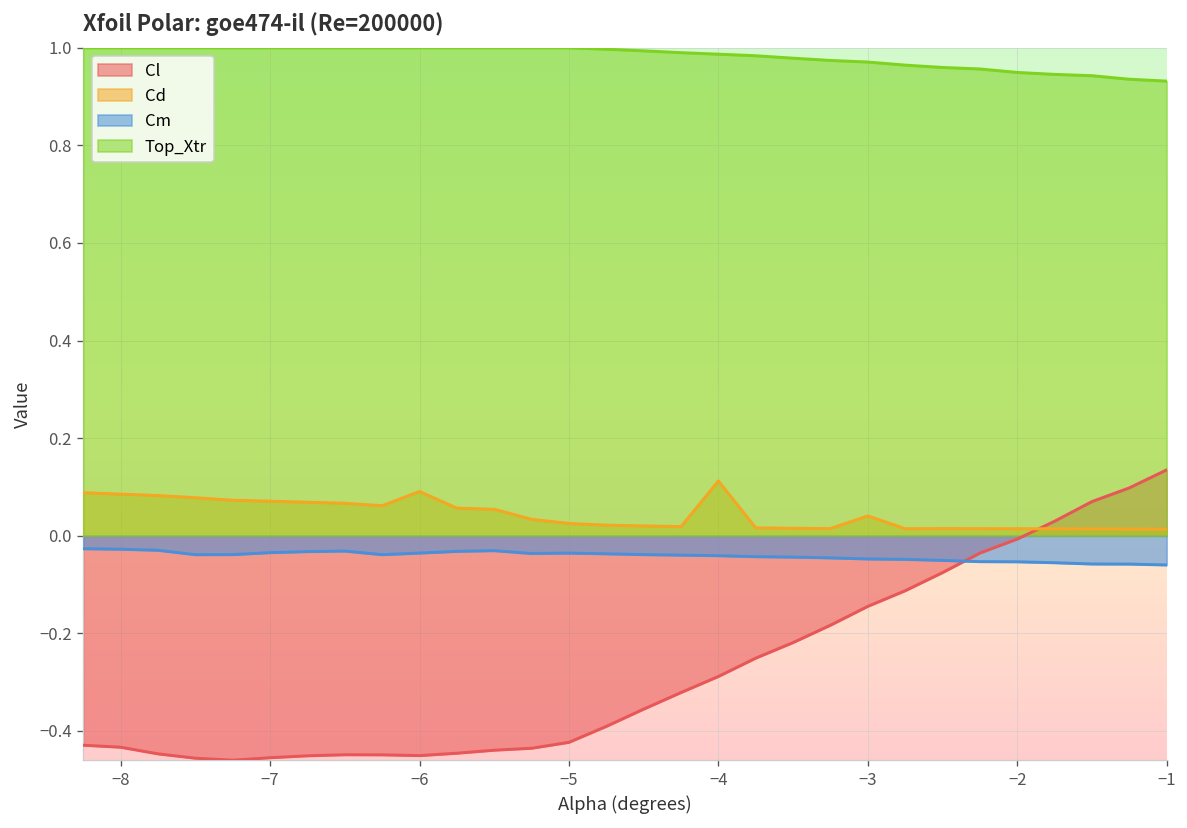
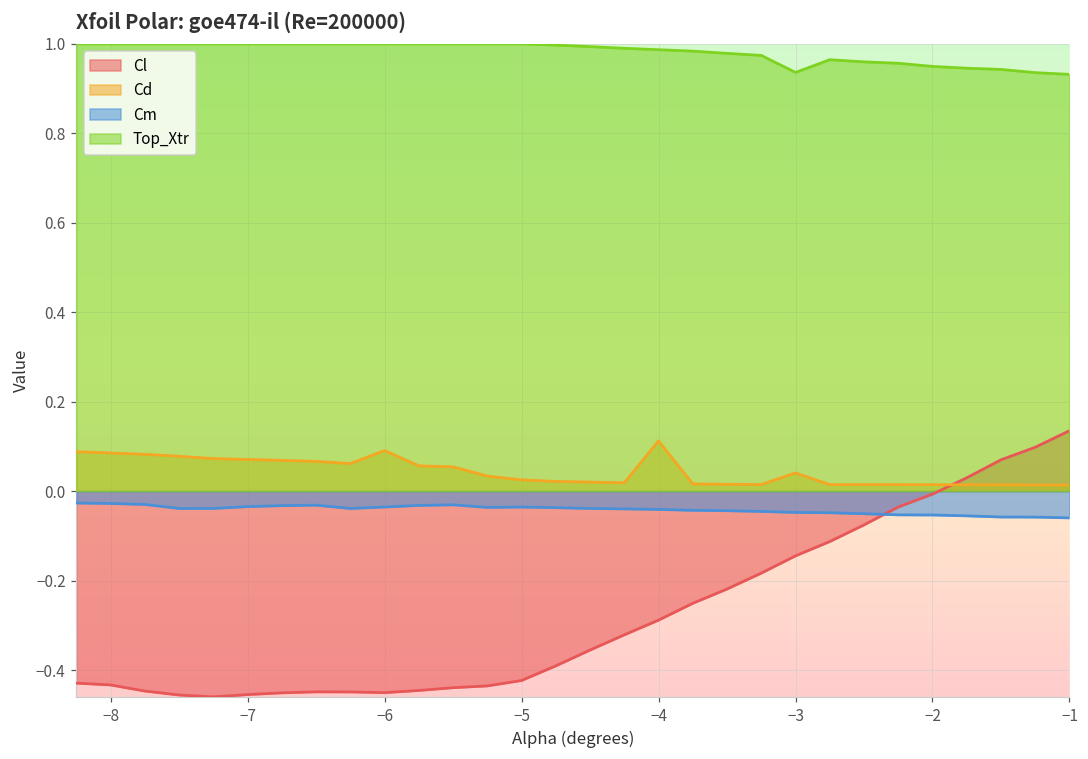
  {
    "Cd": {
      "−8": 0.09,
      "−7": 0.07,
      "−6": 0.09,
      "−5": 0.03,
      "−4": 0.11,
      "−3": 0.04,
      "−2": 0.01,
      "−1": 0.01
    },
    "Top_Xtr": {
      "−8": 1.00,
      "−7": 1.00,
      "−6": 1.00,
      "−5": 1.00,
      "−4": 0.99,
-     "−3": 0.97,
+     "−3": 0.94,
      "−2": 0.95,
      "−1": 0.93
    }
  }
